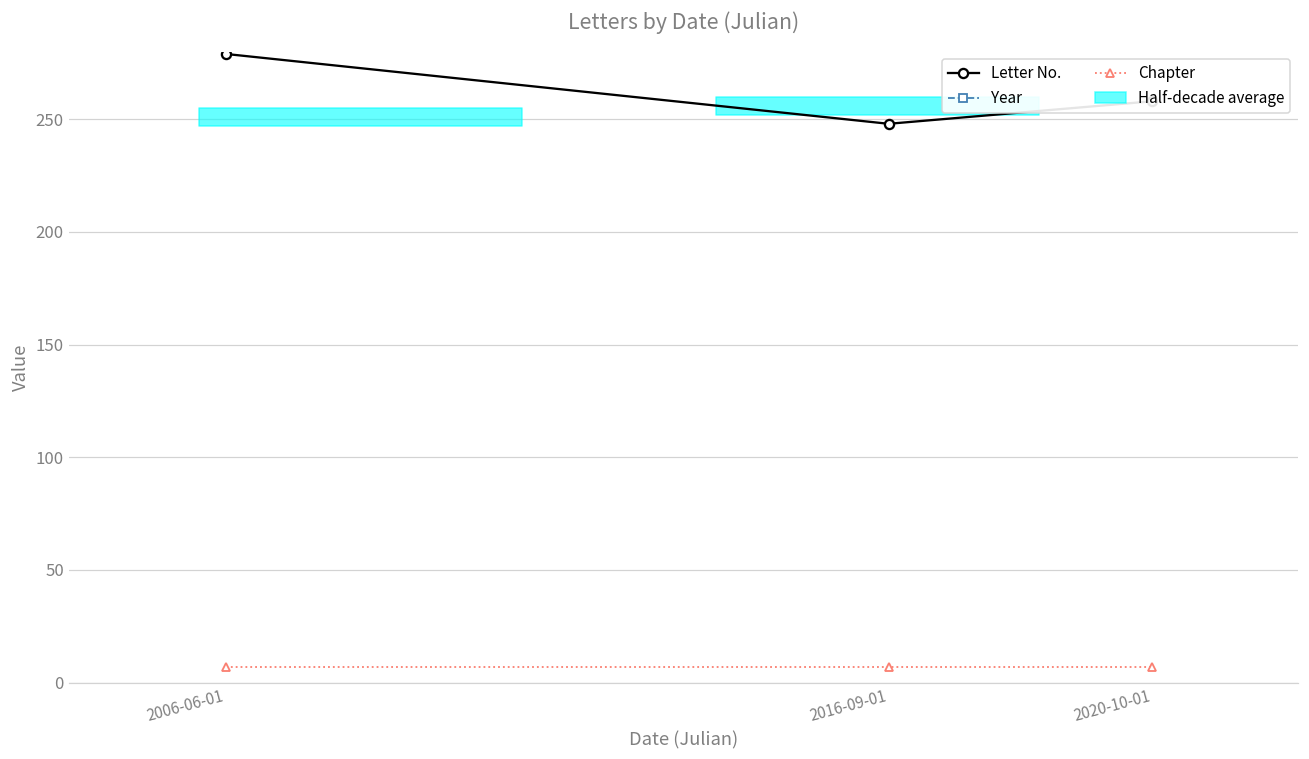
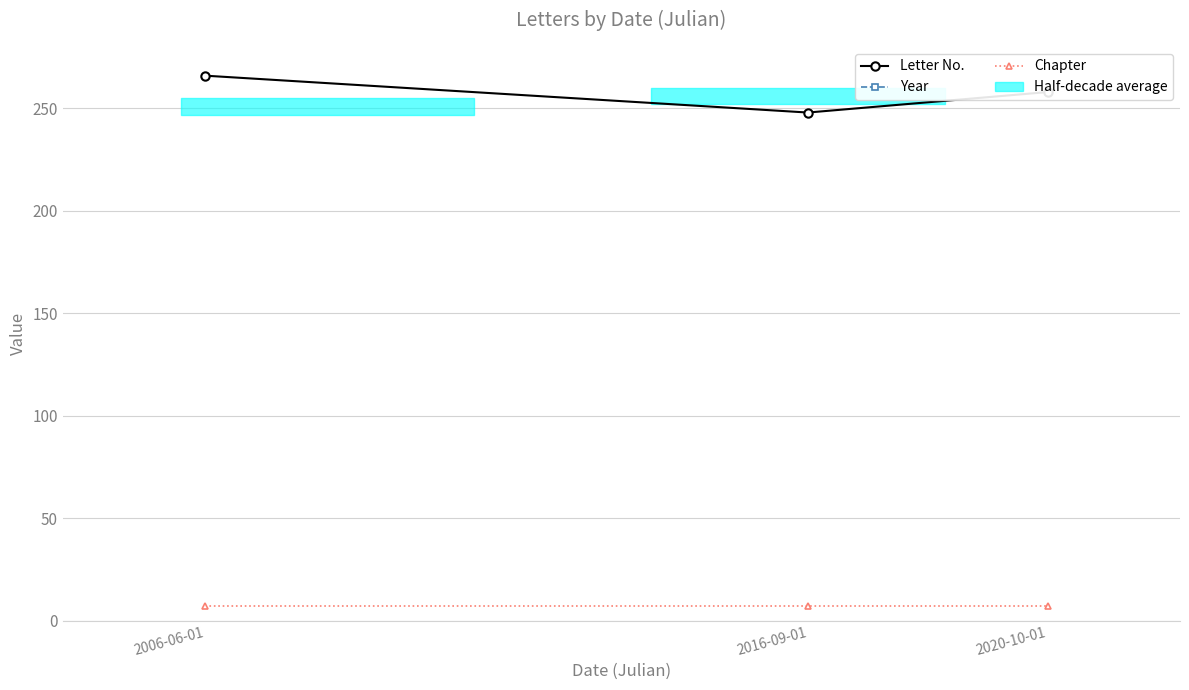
  {
    "Letter No.": {
-     "2006-06-01": 279,
+     "2006-06-01": 266,
      "2016-09-01": 248
    },
    "Chapter": {
      "2006-06-01": 7,
      "2016-09-01": 7,
      "2020-10-01": 7
    }
  }
